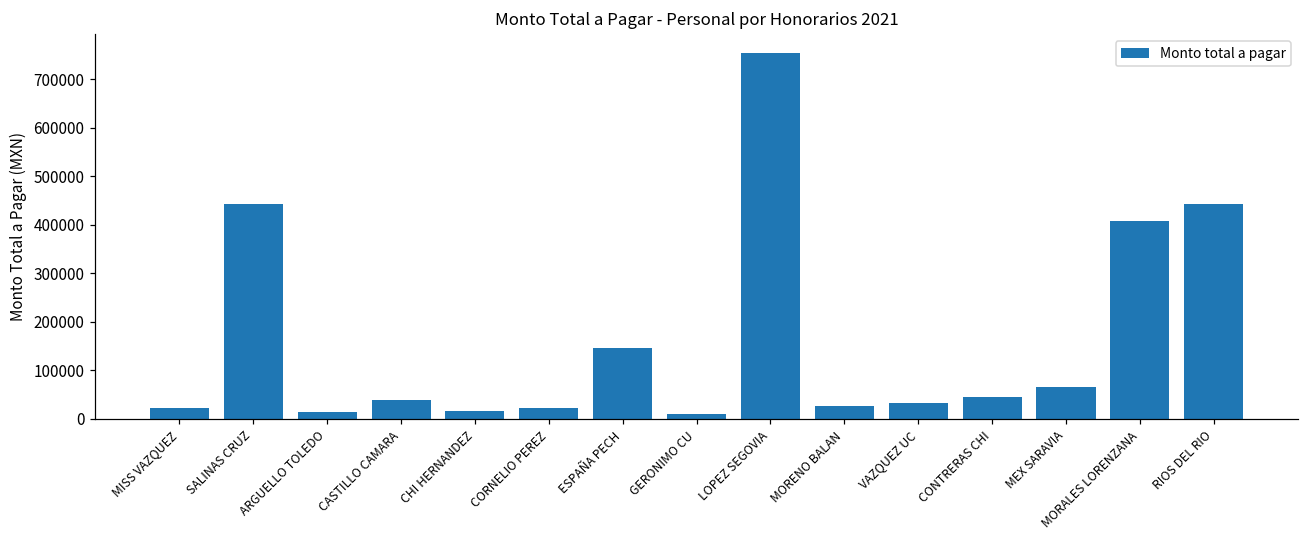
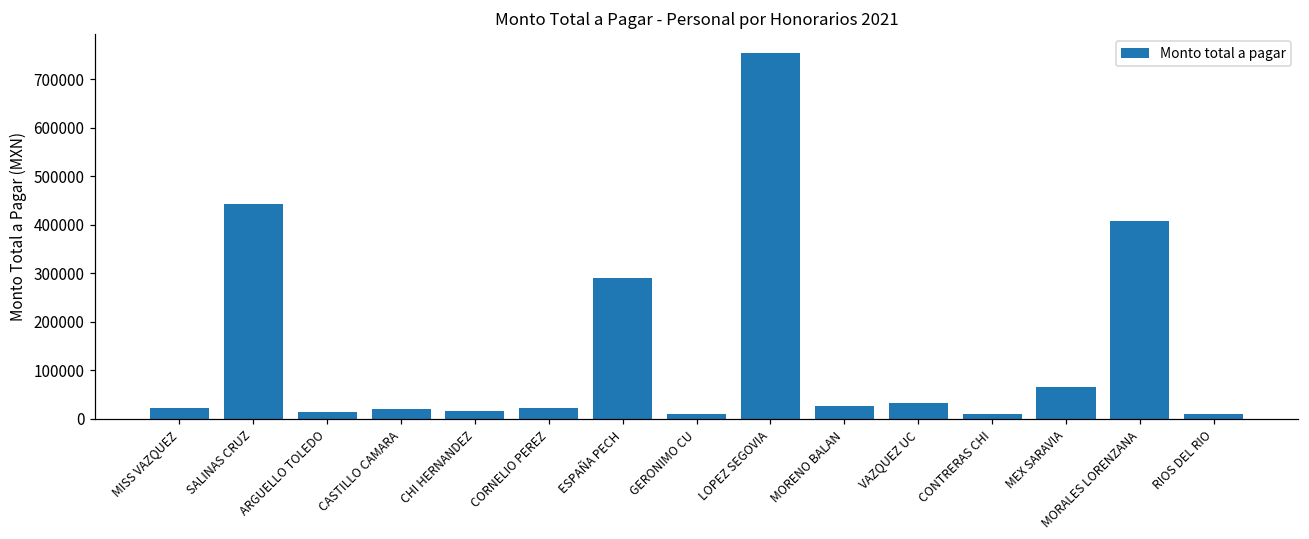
  {
    "MISS VAZQUEZ": 20000,
    "SALINAS CRUZ": 440000,
    "ARGUELLO TOLEDO": 10000,
-   "CASTILLO CAMARA": 40000,
+   "CASTILLO CAMARA": 20000,
    "CHI HERNANDEZ": 20000,
    "CORNELIO PEREZ": 20000,
-   "ESPAÑA PECH": 150000,
+   "ESPAÑA PECH": 290000,
    "GERONIMO CU": 10000,
    "LOPEZ SEGOVIA": 750000,
    "MORENO BALAN": 30000,
    "VAZQUEZ UC": 30000,
-   "CONTRERAS CHI": 50000,
+   "CONTRERAS CHI": 10000,
    "MEX SARAVIA": 70000,
    "MORALES LORENZANA": 410000,
-   "RIOS DEL RIO": 440000
+   "RIOS DEL RIO": 10000
  }
